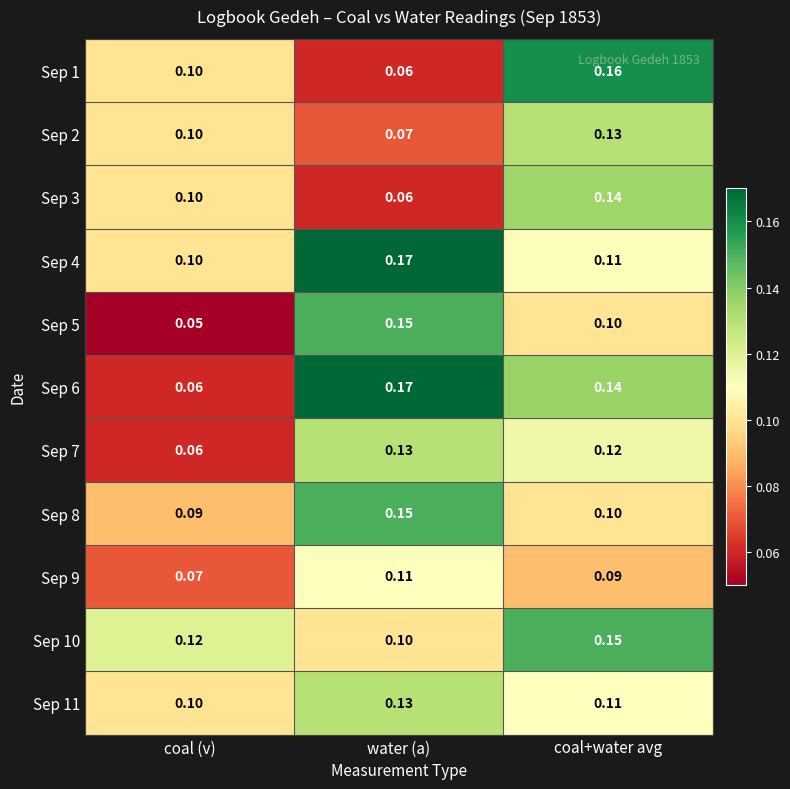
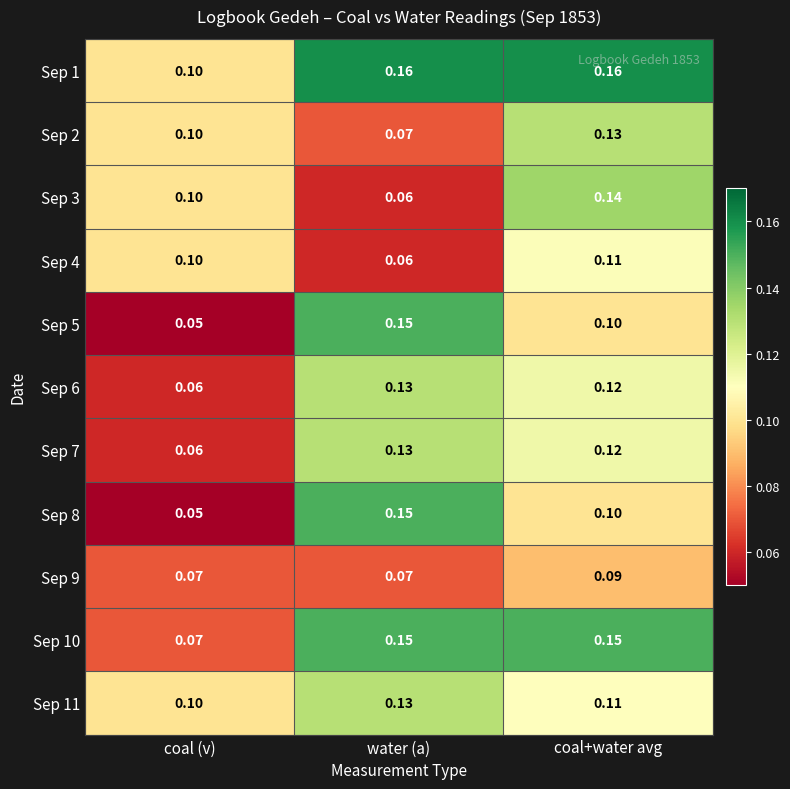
  {
    "Sep 1": {
      "coal (v)": 0.10,
-     "water (a)": 0.06,
+     "water (a)": 0.16,
      "coal+water avg": 1853
    },
    "Sep 2": {
      "coal (v)": 0.10,
      "water (a)": 0.07,
      "coal+water avg": 0.13
    },
    "Sep 3": {
      "coal (v)": 0.10,
      "water (a)": 0.06,
      "coal+water avg": 0.14
    },
    "Sep 4": {
      "coal (v)": 0.10,
-     "water (a)": 0.17,
+     "water (a)": 0.06,
      "coal+water avg": 0.11
    },
    "Sep 5": {
      "coal (v)": 0.05,
      "water (a)": 0.15,
      "coal+water avg": 0.10
    },
    "Sep 6": {
      "coal (v)": 0.06,
-     "water (a)": 0.17,
-     "coal+water avg": 0.14
+     "water (a)": 0.13,
+     "coal+water avg": 0.12
    },
    "Sep 7": {
      "coal (v)": 0.06,
      "water (a)": 0.13,
      "coal+water avg": 0.12
    },
    "Sep 8": {
-     "coal (v)": 0.09,
+     "coal (v)": 0.05,
      "water (a)": 0.15,
      "coal+water avg": 0.10
    },
    "Sep 9": {
      "coal (v)": 0.07,
-     "water (a)": 0.11,
+     "water (a)": 0.07,
      "coal+water avg": 0.09
    },
    "Sep 10": {
-     "coal (v)": 0.12,
-     "water (a)": 0.10,
+     "coal (v)": 0.07,
+     "water (a)": 0.15,
      "coal+water avg": 0.15
    },
    "Sep 11": {
      "coal (v)": 0.10,
      "water (a)": 0.13,
      "coal+water avg": 0.11
    }
  }
